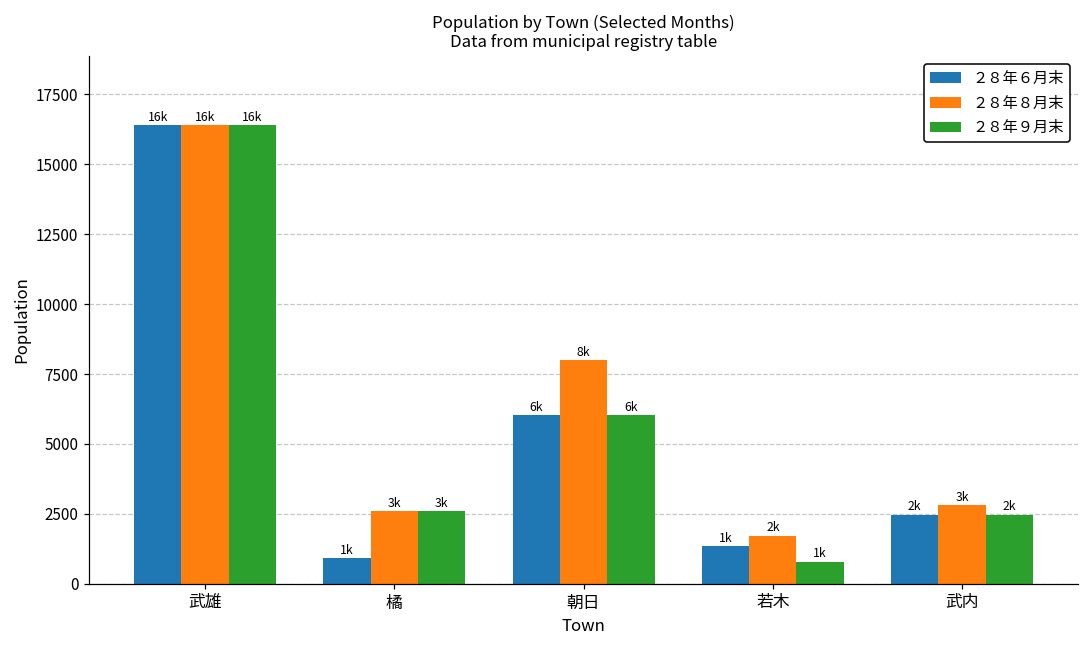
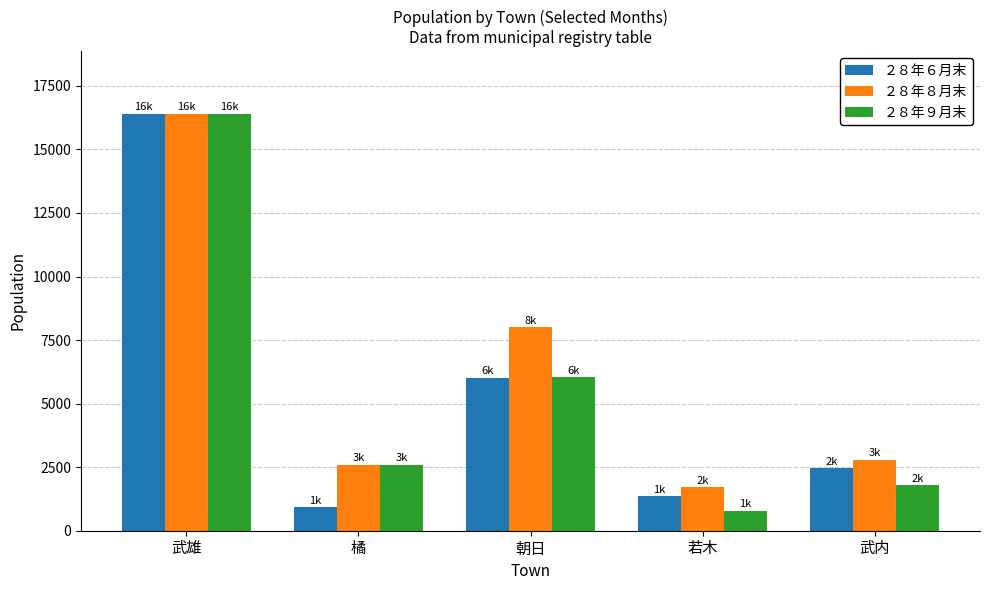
  {
    "２８年６月末": {
      "武雄": "16k",
      "橘": "1k",
      "朝日": "6k",
      "若木": "1k",
      "武内": "2k"
    },
    "２８年８月末": {
      "武雄": "16k",
      "橘": "3k",
      "朝日": "8k",
      "若木": "2k",
      "武内": "3k"
    },
    "２８年９月末": {
-     "武内": "2500"
+     "武内": "1800"
    }
  }
